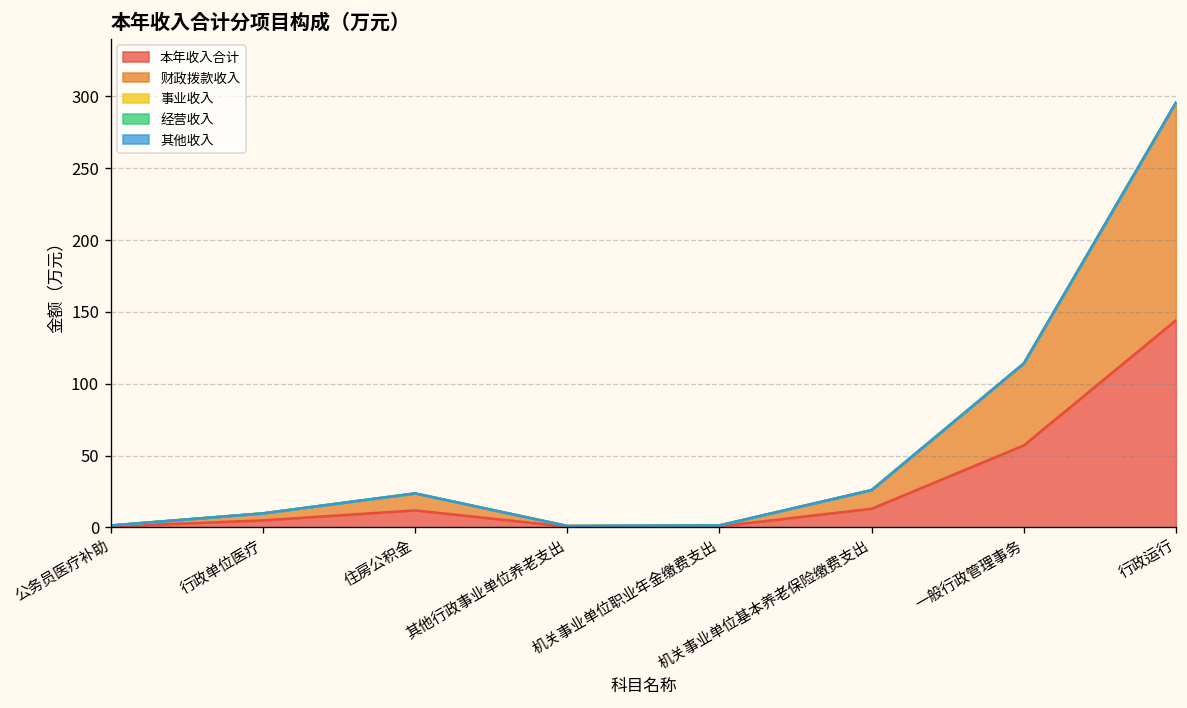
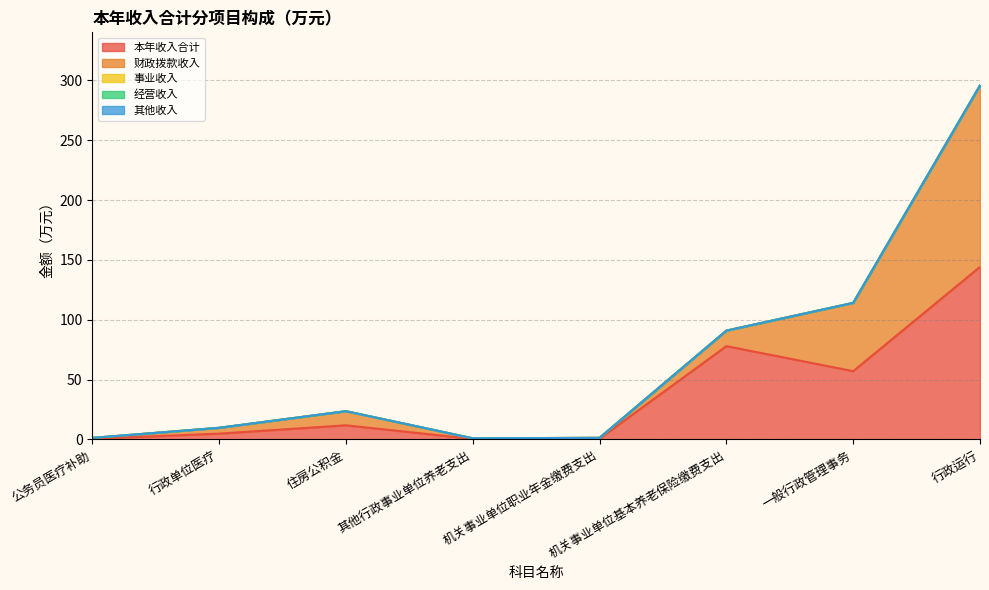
  {
    "本年收入合计": {
      "行政单位医疗": 5,
      "住房公积金": 12,
-     "机关事业单位基本养老保险缴费支出": 13,
+     "机关事业单位基本养老保险缴费支出": 78,
      "一般行政管理事务": 57,
      "行政运行": 144
    }
  }
